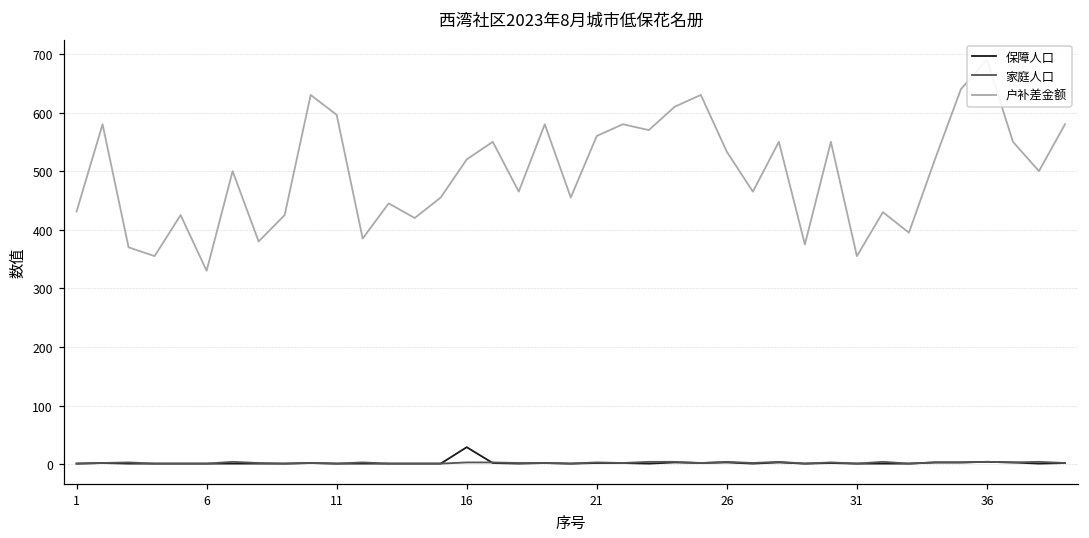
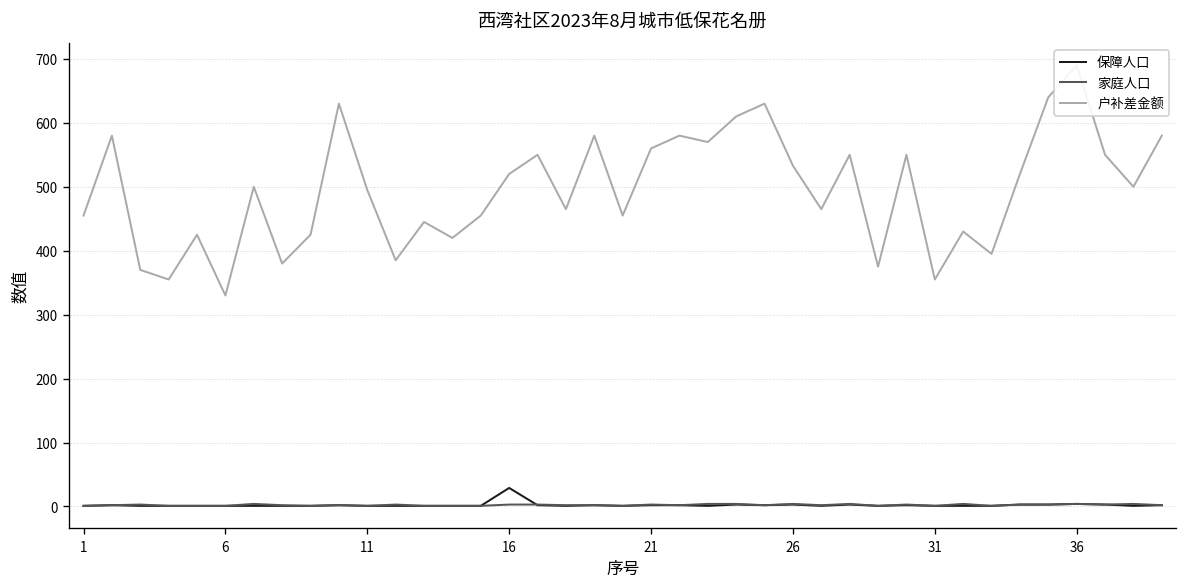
  {
    "保障人口": {
      "16": 30
    },
    "家庭人口": {
      "16": 0
    },
    "户补差金额": {
-     "1": 430,
+     "1": 460,
      "6": 330,
-     "11": 600,
+     "11": 500,
      "16": 520,
      "21": 560,
      "26": 530,
      "31": 360
    }
  }
